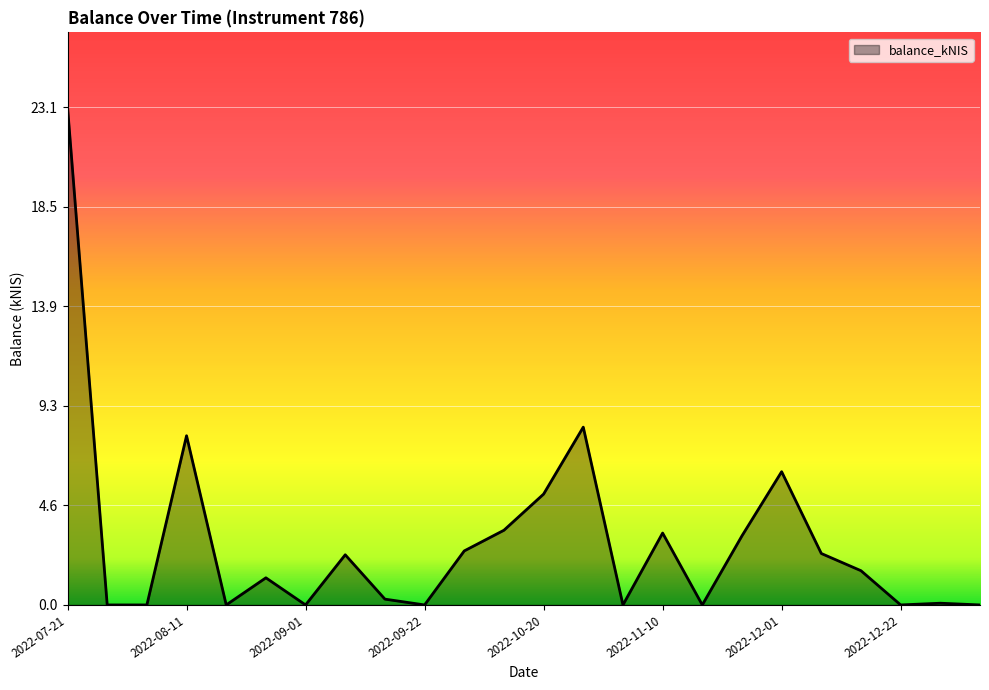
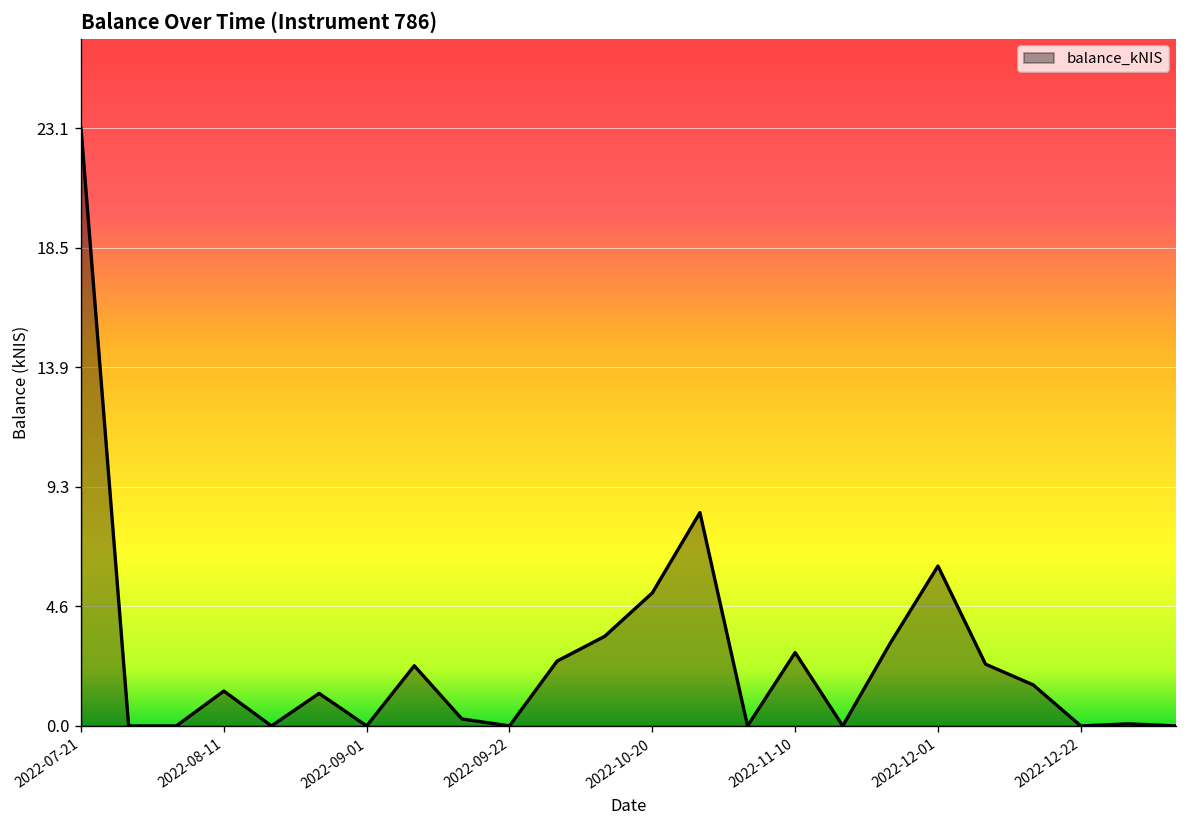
  {
    "2022-07-21": 23.1,
-   "2022-08-11": 7.9,
+   "2022-08-11": 1.4,
    "2022-09-01": 0.0,
    "2022-09-22": 0.0,
    "2022-10-20": 5.2,
-   "2022-11-10": 3.3,
+   "2022-11-10": 2.8,
    "2022-12-01": 6.2,
    "2022-12-22": 0.0
  }
